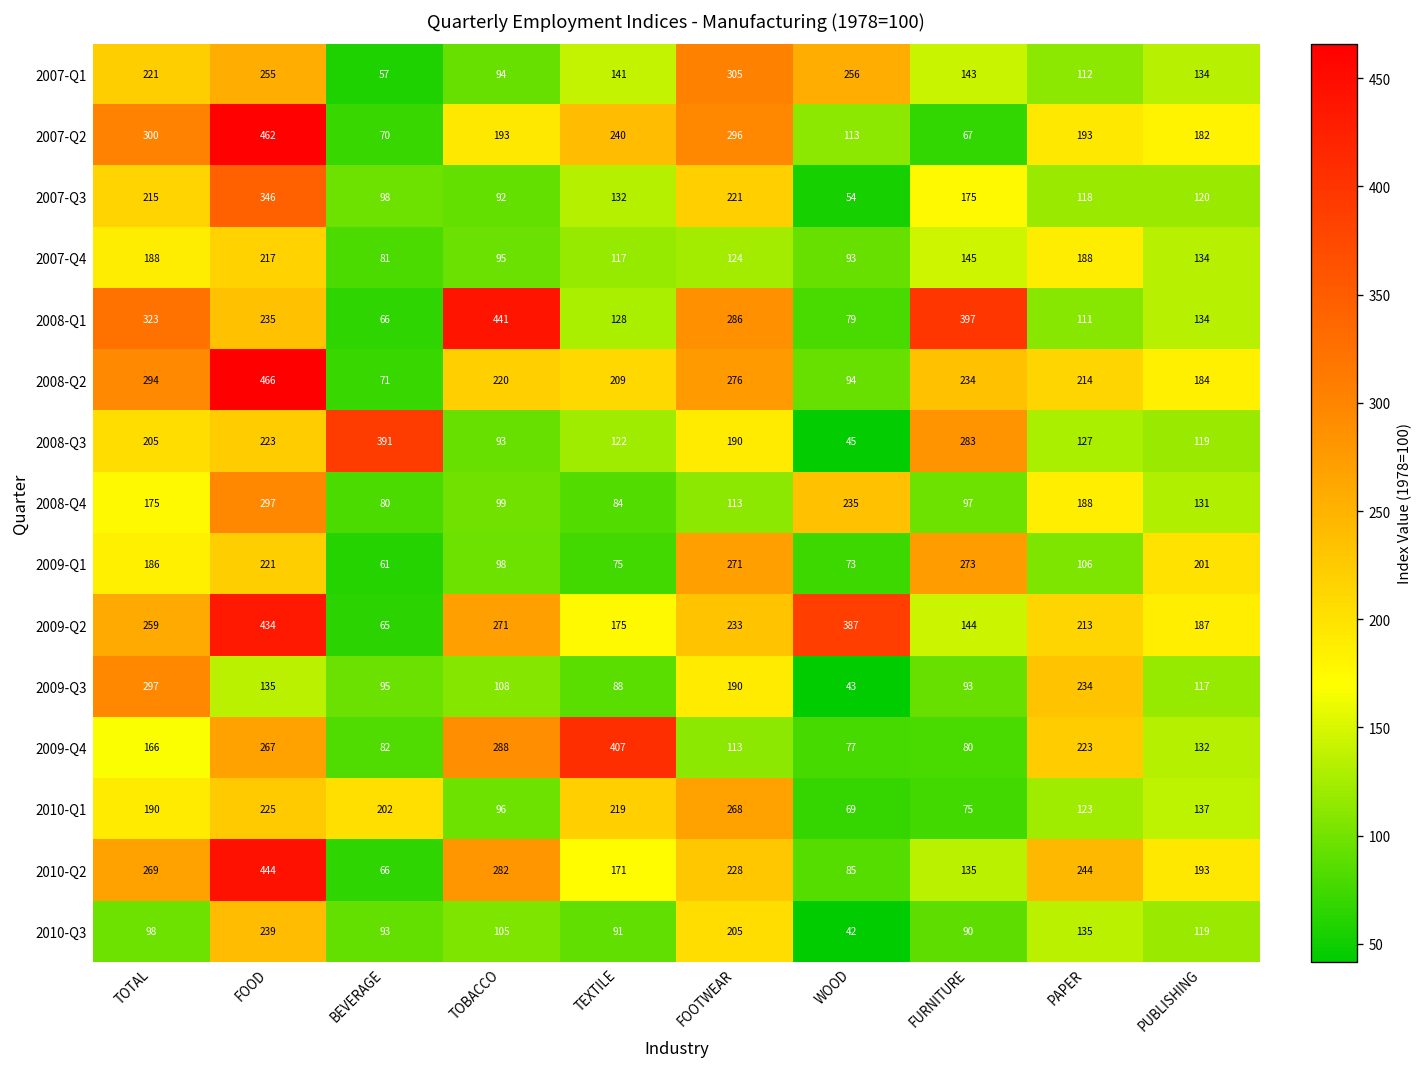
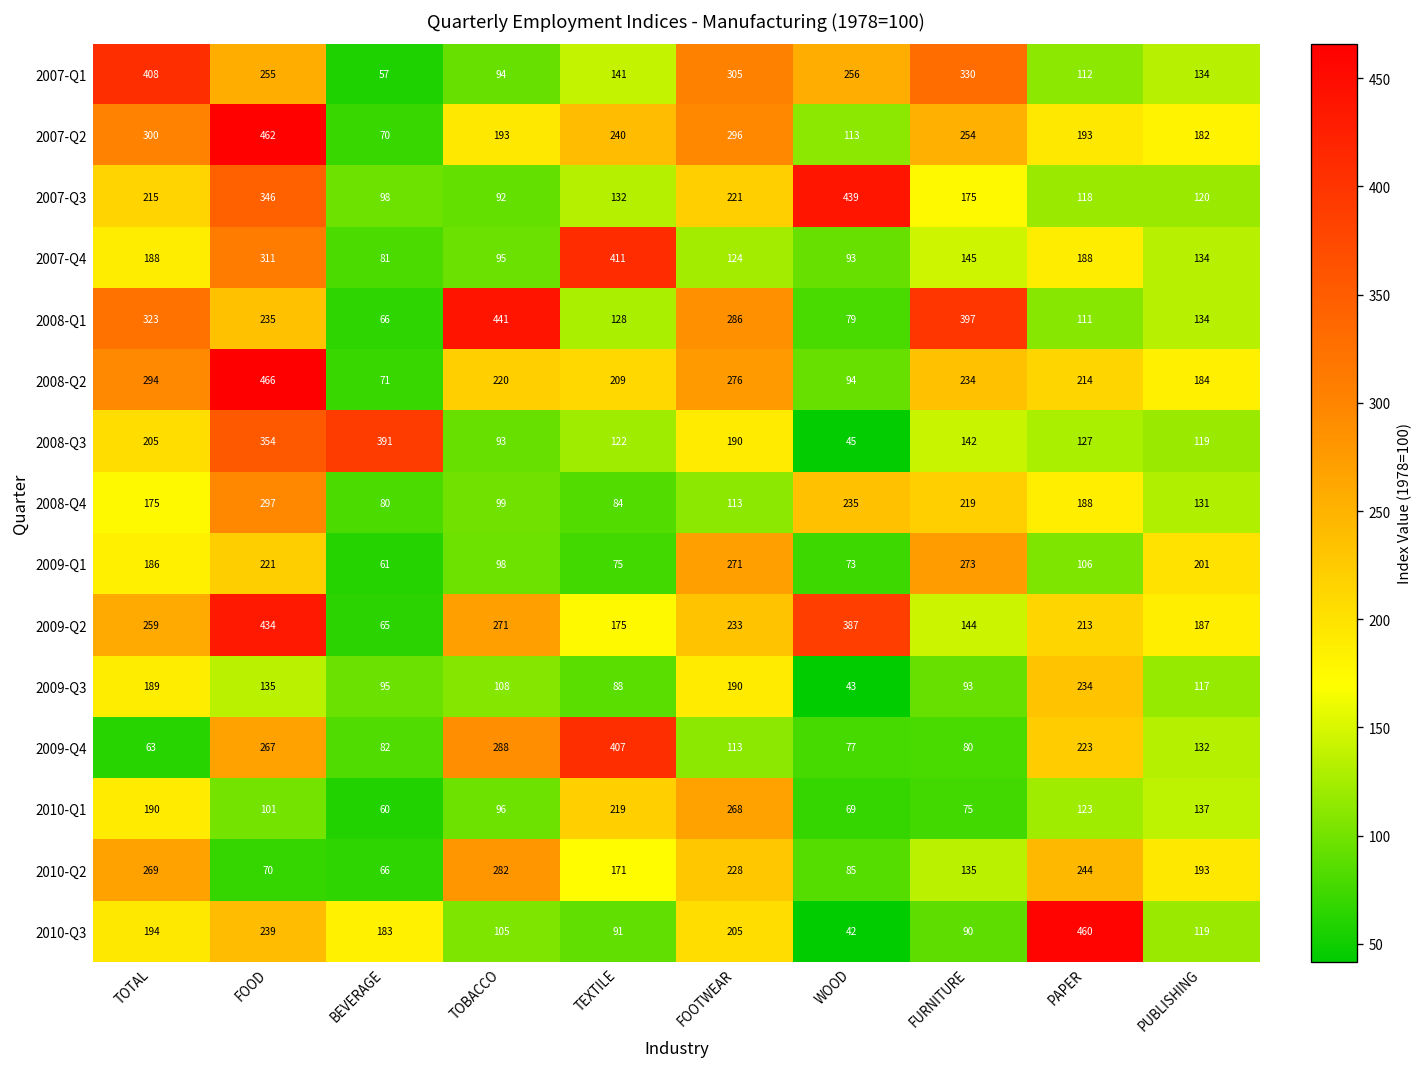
  {
    "2007-Q1": {
-     "TOTAL": 221,
+     "TOTAL": 408,
      "FOOD": 255,
      "BEVERAGE": 57,
      "TOBACCO": 94,
      "TEXTILE": 141,
      "FOOTWEAR": 305,
      "WOOD": 256,
-     "FURNITURE": 143,
+     "FURNITURE": 330,
      "PAPER": 112,
      "PUBLISHING": 134
    },
    "2007-Q2": {
      "TOTAL": 300,
      "FOOD": 462,
      "BEVERAGE": 70,
      "TOBACCO": 193,
      "TEXTILE": 240,
      "FOOTWEAR": 296,
      "WOOD": 113,
-     "FURNITURE": 67,
+     "FURNITURE": 254,
      "PAPER": 193,
      "PUBLISHING": 182
    },
    "2007-Q3": {
      "TOTAL": 215,
      "FOOD": 346,
      "BEVERAGE": 98,
      "TOBACCO": 92,
      "TEXTILE": 132,
      "FOOTWEAR": 221,
-     "WOOD": 54,
+     "WOOD": 439,
      "FURNITURE": 175,
      "PAPER": 118,
      "PUBLISHING": 120
    },
    "2007-Q4": {
      "TOTAL": 188,
-     "FOOD": 217,
+     "FOOD": 311,
      "BEVERAGE": 81,
      "TOBACCO": 95,
-     "TEXTILE": 117,
+     "TEXTILE": 411,
      "FOOTWEAR": 124,
      "WOOD": 93,
      "FURNITURE": 145,
      "PAPER": 188,
      "PUBLISHING": 134
    },
    "2008-Q1": {
      "TOTAL": 323,
      "FOOD": 235,
      "BEVERAGE": 66,
      "TOBACCO": 441,
      "TEXTILE": 128,
      "FOOTWEAR": 286,
      "WOOD": 79,
      "FURNITURE": 397,
      "PAPER": 111,
      "PUBLISHING": 134
    },
    "2008-Q2": {
      "TOTAL": 294,
      "FOOD": 466,
      "BEVERAGE": 71,
      "TOBACCO": 220,
      "TEXTILE": 209,
      "FOOTWEAR": 276,
      "WOOD": 94,
      "FURNITURE": 234,
      "PAPER": 214,
      "PUBLISHING": 184
    },
    "2008-Q3": {
      "TOTAL": 205,
-     "FOOD": 223,
+     "FOOD": 354,
      "BEVERAGE": 391,
      "TOBACCO": 93,
      "TEXTILE": 122,
      "FOOTWEAR": 190,
      "WOOD": 45,
-     "FURNITURE": 283,
+     "FURNITURE": 142,
      "PAPER": 127,
      "PUBLISHING": 119
    },
    "2008-Q4": {
      "TOTAL": 175,
      "FOOD": 297,
      "BEVERAGE": 80,
      "TOBACCO": 99,
      "TEXTILE": 84,
      "FOOTWEAR": 113,
      "WOOD": 235,
-     "FURNITURE": 97,
+     "FURNITURE": 219,
      "PAPER": 188,
      "PUBLISHING": 131
    },
    "2009-Q1": {
      "TOTAL": 186,
      "FOOD": 221,
      "BEVERAGE": 61,
      "TOBACCO": 98,
      "TEXTILE": 75,
      "FOOTWEAR": 271,
      "WOOD": 73,
      "FURNITURE": 273,
      "PAPER": 106,
      "PUBLISHING": 201
    },
    "2009-Q2": {
      "TOTAL": 259,
      "FOOD": 434,
      "BEVERAGE": 65,
      "TOBACCO": 271,
      "TEXTILE": 175,
      "FOOTWEAR": 233,
      "WOOD": 387,
      "FURNITURE": 144,
      "PAPER": 213,
      "PUBLISHING": 187
    },
    "2009-Q3": {
-     "TOTAL": 297,
+     "TOTAL": 189,
      "FOOD": 135,
      "BEVERAGE": 95,
      "TOBACCO": 108,
      "TEXTILE": 88,
      "FOOTWEAR": 190,
      "WOOD": 43,
      "FURNITURE": 93,
      "PAPER": 234,
      "PUBLISHING": 117
    },
    "2009-Q4": {
-     "TOTAL": 166,
+     "TOTAL": 63,
      "FOOD": 267,
      "BEVERAGE": 82,
      "TOBACCO": 288,
      "TEXTILE": 407,
      "FOOTWEAR": 113,
      "WOOD": 77,
      "FURNITURE": 80,
      "PAPER": 223,
      "PUBLISHING": 132
    },
    "2010-Q1": {
      "TOTAL": 190,
-     "FOOD": 225,
-     "BEVERAGE": 202,
+     "FOOD": 101,
+     "BEVERAGE": 60,
      "TOBACCO": 96,
      "TEXTILE": 219,
      "FOOTWEAR": 268,
      "WOOD": 69,
      "FURNITURE": 75,
      "PAPER": 123,
      "PUBLISHING": 137
    },
    "2010-Q2": {
      "TOTAL": 269,
-     "FOOD": 444,
+     "FOOD": 70,
      "BEVERAGE": 66,
      "TOBACCO": 282,
      "TEXTILE": 171,
      "FOOTWEAR": 228,
      "WOOD": 85,
      "FURNITURE": 135,
      "PAPER": 244,
      "PUBLISHING": 193
    },
    "2010-Q3": {
-     "TOTAL": 98,
+     "TOTAL": 194,
      "FOOD": 239,
-     "BEVERAGE": 93,
+     "BEVERAGE": 183,
      "TOBACCO": 105,
      "TEXTILE": 91,
      "FOOTWEAR": 205,
      "WOOD": 42,
      "FURNITURE": 90,
-     "PAPER": 135,
+     "PAPER": 460,
      "PUBLISHING": 119
    }
  }
